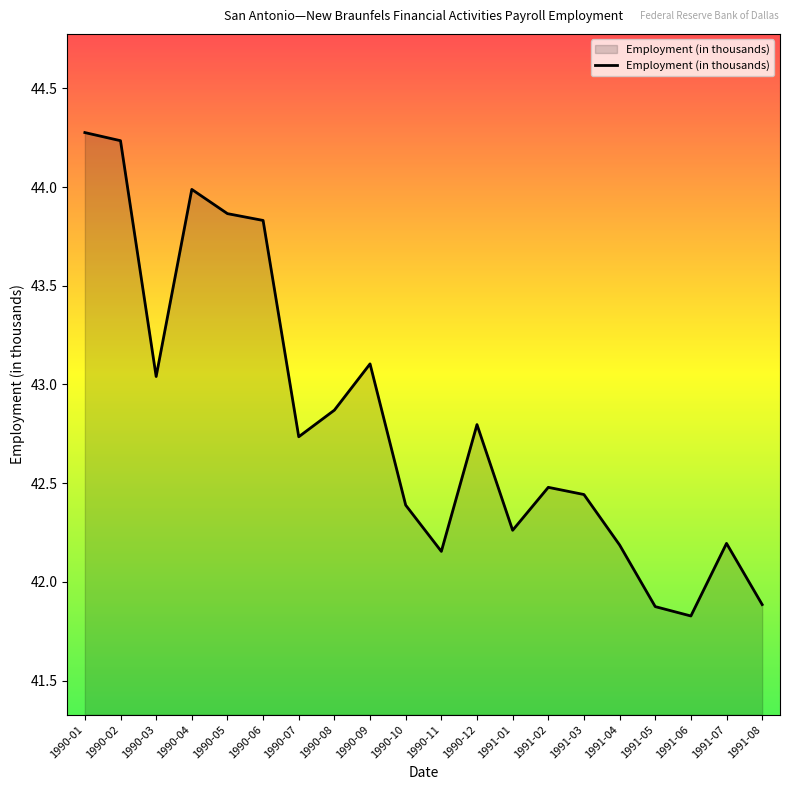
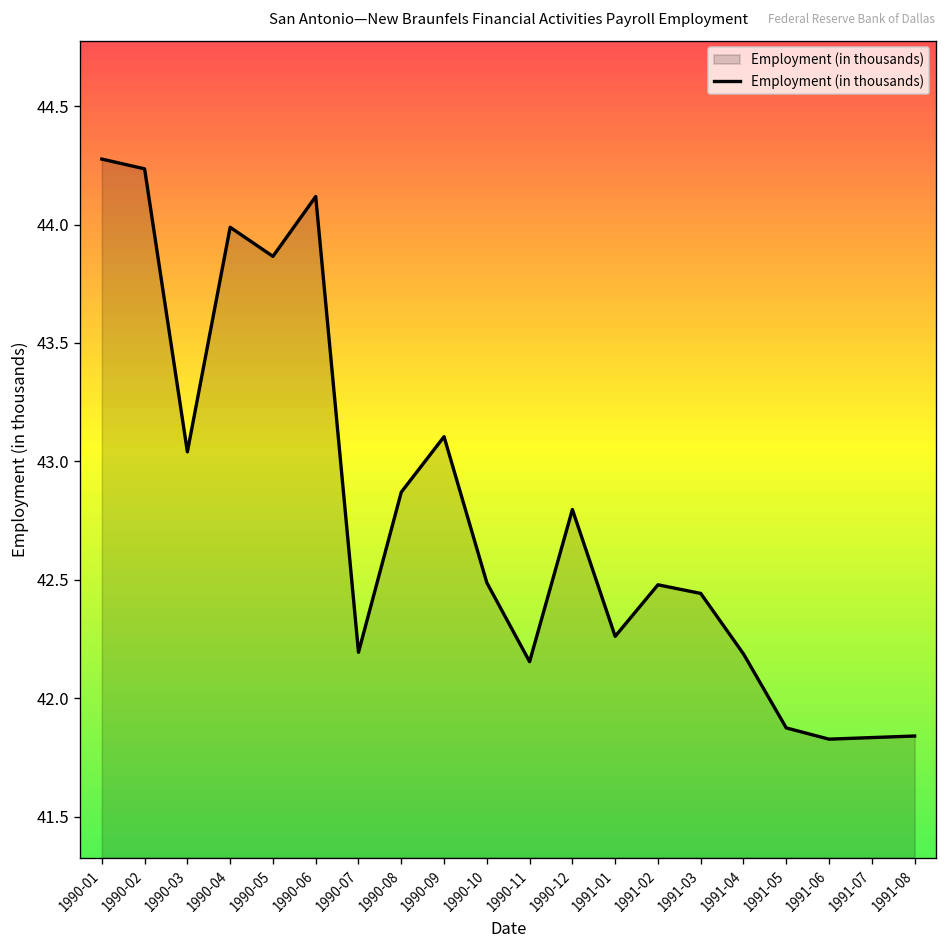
  {
    "1990-01": 44.28,
    "1990-02": 44.24,
    "1990-03": 43.04,
    "1990-04": 43.99,
    "1990-05": 43.87,
-   "1990-06": 43.83,
-   "1990-07": 42.74,
+   "1990-06": 44.12,
+   "1990-07": 42.19,
    "1990-08": 42.87,
    "1990-09": 43.10,
-   "1990-10": 42.39,
+   "1990-10": 42.49,
    "1990-11": 42.15,
    "1990-12": 42.80,
    "1991-01": 42.26,
    "1991-02": 42.48,
    "1991-03": 42.44,
    "1991-04": 42.19,
    "1991-05": 41.87,
    "1991-06": 41.83,
-   "1991-07": 42.19,
-   "1991-08": 41.88
+   "1991-07": 41.83,
+   "1991-08": 41.84
  }
